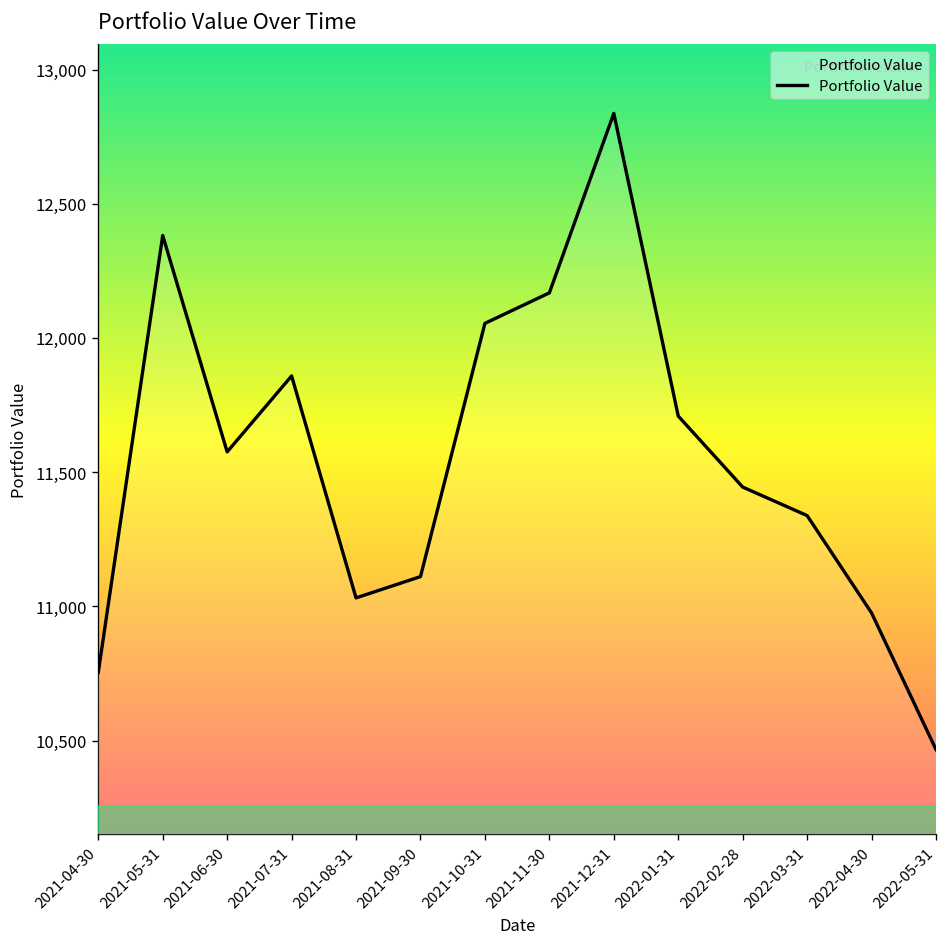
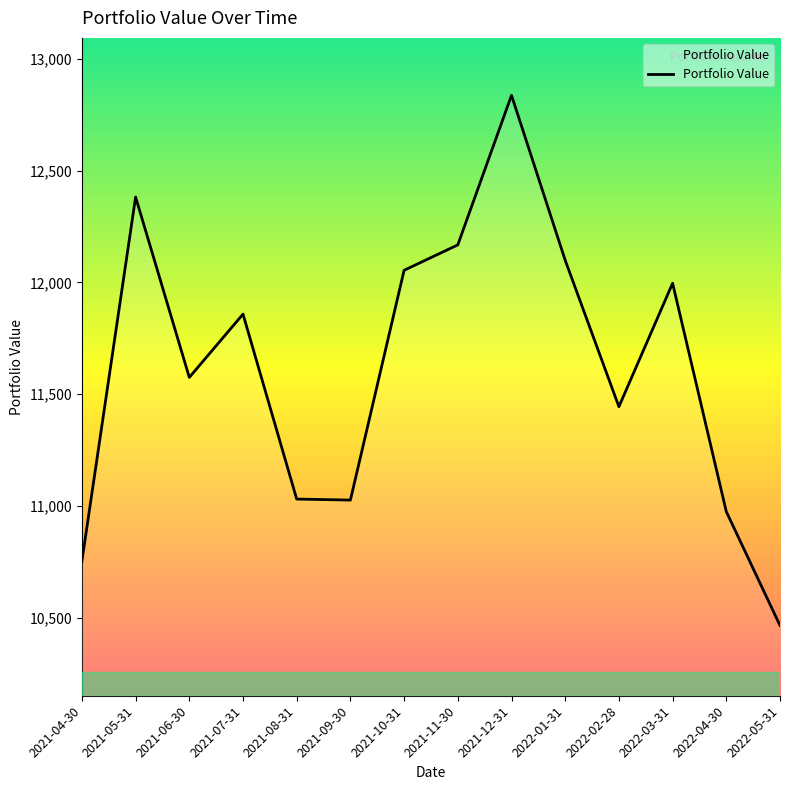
  {
    "2021-04-30": "10,750",
    "2021-05-31": "12,380",
    "2021-06-30": "11,580",
    "2021-07-31": "11,860",
    "2021-08-31": "11,030",
-   "2021-09-30": "11,110",
+   "2021-09-30": "11,030",
    "2021-10-31": "12,050",
    "2021-11-30": "12,170",
    "2021-12-31": "12,840",
-   "2022-01-31": "11,710",
+   "2022-01-31": "12,100",
    "2022-02-28": "11,440",
-   "2022-03-31": "11,340",
+   "2022-03-31": "12,000",
    "2022-04-30": "10,980",
    "2022-05-31": "10,470"
  }
